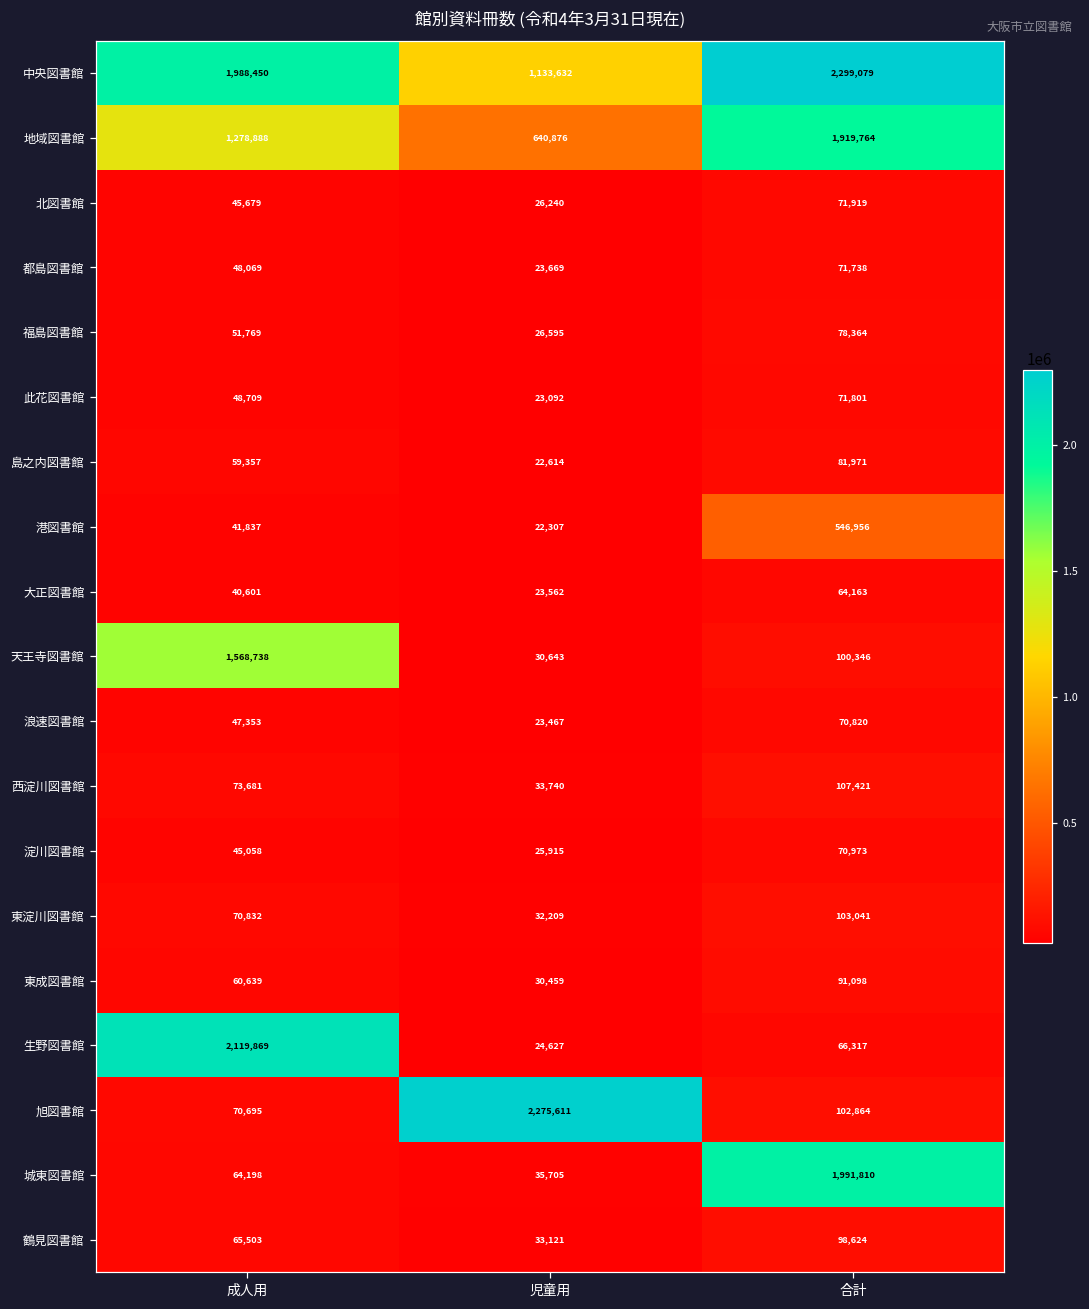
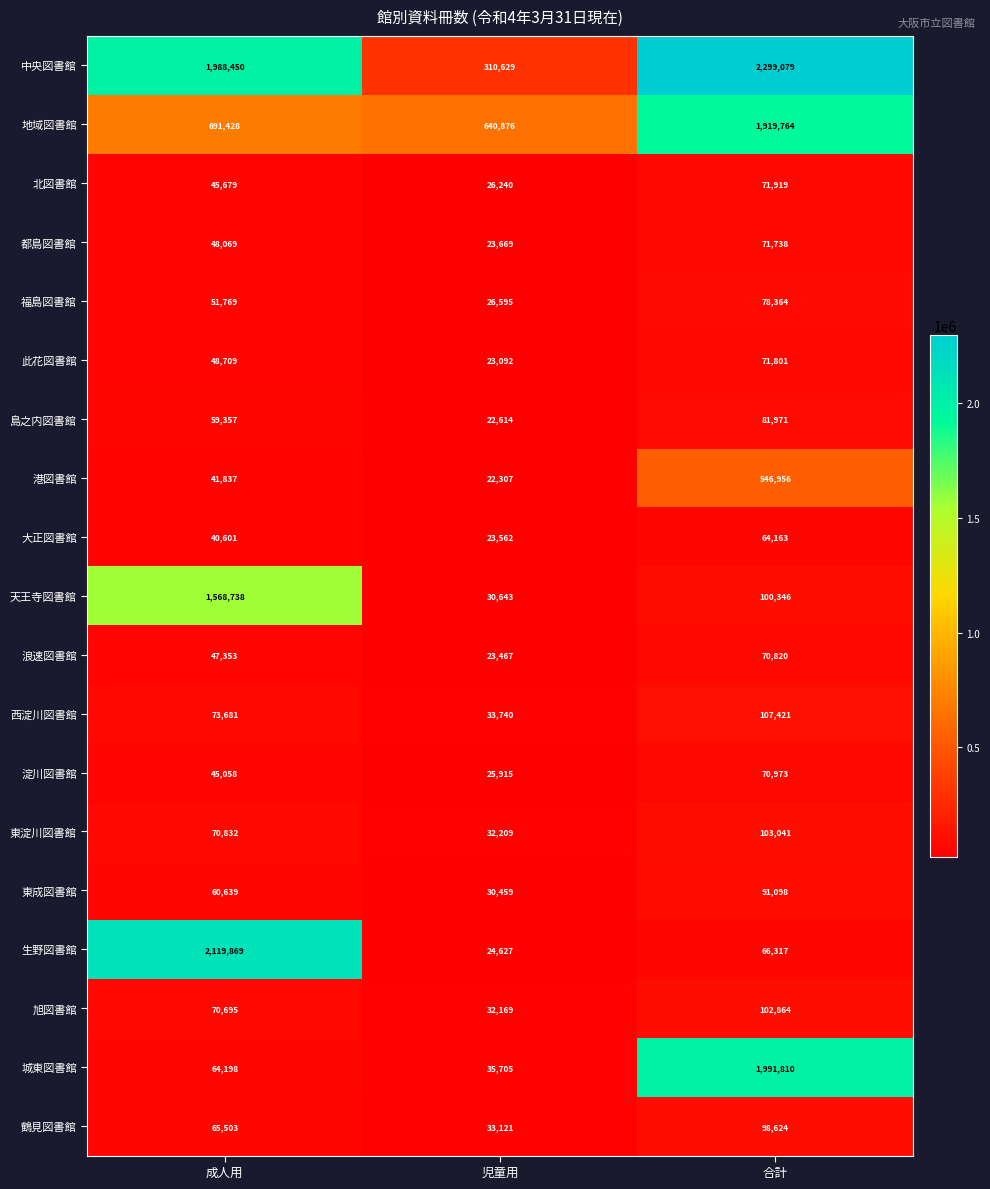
  {
    "中央図書館": {
      "成人用": "1,988,450",
-     "児童用": "1,133,632",
+     "児童用": "310,629",
      "合計": "2,299,079"
    },
    "地域図書館": {
-     "成人用": "1,278,888",
+     "成人用": "691,428",
      "児童用": "640,876",
      "合計": "1,919,764"
    },
    "北図書館": {
      "成人用": "45,679",
      "児童用": "26,240",
      "合計": "71,919"
    },
    "都島図書館": {
      "成人用": "48,069",
      "児童用": "23,669",
      "合計": "71,738"
    },
    "福島図書館": {
      "成人用": "51,769",
      "児童用": "26,595",
      "合計": "78,364"
    },
    "此花図書館": {
      "成人用": "48,709",
      "児童用": "23,092",
      "合計": "71,801"
    },
    "島之内図書館": {
      "成人用": "59,357",
      "児童用": "22,614",
      "合計": "81,971"
    },
    "港図書館": {
      "成人用": "41,837",
      "児童用": "22,307",
      "合計": "546,956"
    },
    "大正図書館": {
      "成人用": "40,601",
      "児童用": "23,562",
      "合計": "64,163"
    },
    "天王寺図書館": {
      "成人用": "1,568,738",
      "児童用": "30,643",
      "合計": "100,346"
    },
    "浪速図書館": {
      "成人用": "47,353",
      "児童用": "23,467",
      "合計": "70,820"
    },
    "西淀川図書館": {
      "成人用": "73,681",
      "児童用": "33,740",
      "合計": "107,421"
    },
    "淀川図書館": {
      "成人用": "45,058",
      "児童用": "25,915",
      "合計": "70,973"
    },
    "東淀川図書館": {
      "成人用": "70,832",
      "児童用": "32,209",
      "合計": "103,041"
    },
    "東成図書館": {
      "成人用": "60,639",
      "児童用": "30,459",
      "合計": "91,098"
    },
    "生野図書館": {
      "成人用": "2,119,869",
      "児童用": "24,627",
      "合計": "66,317"
    },
    "旭図書館": {
      "成人用": "70,695",
-     "児童用": "2,275,611",
+     "児童用": "32,169",
      "合計": "102,864"
    },
    "城東図書館": {
      "成人用": "64,198",
      "児童用": "35,705",
      "合計": "1,991,810"
    },
    "鶴見図書館": {
      "成人用": "65,503",
      "児童用": "33,121",
      "合計": "98,624"
    }
  }
